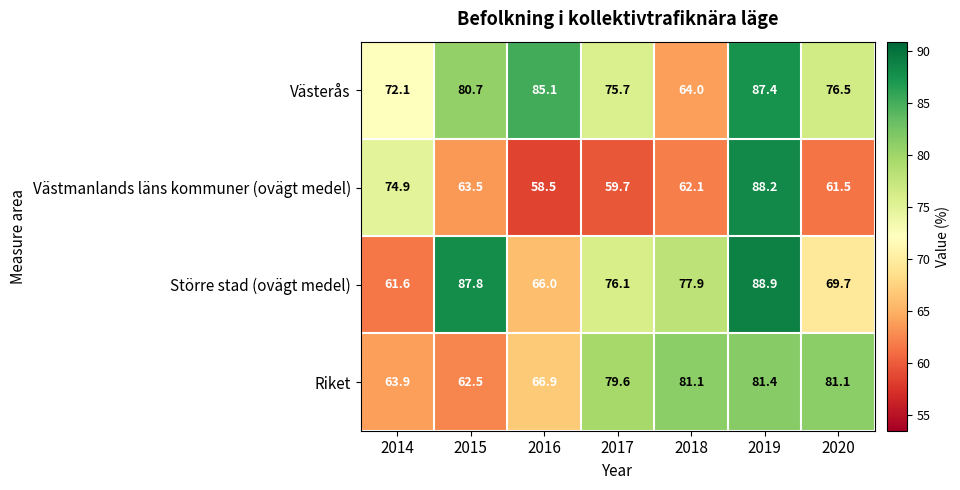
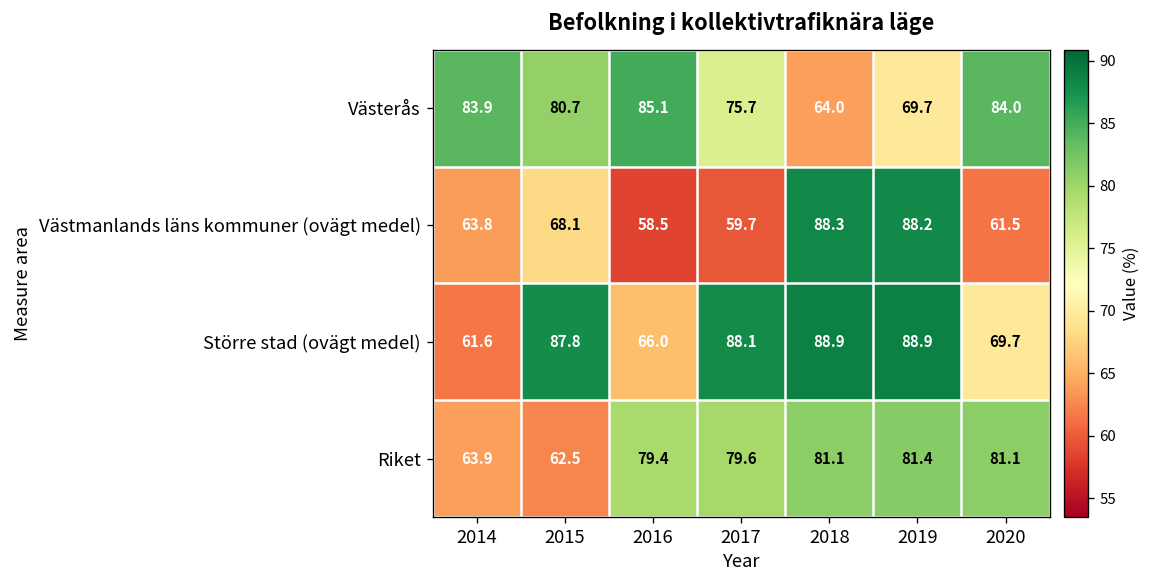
  {
    "Västerås": {
-     "2014": 72.1,
+     "2014": 83.9,
      "2015": 80.7,
      "2016": 85.1,
      "2017": 75.7,
      "2018": 64.0,
-     "2019": 87.4,
-     "2020": 76.5
+     "2019": 69.7,
+     "2020": 84.0
    },
    "Västmanlands läns kommuner (ovägt medel)": {
-     "2014": 74.9,
-     "2015": 63.5,
+     "2014": 63.8,
+     "2015": 68.1,
      "2016": 58.5,
      "2017": 59.7,
-     "2018": 62.1,
+     "2018": 88.3,
      "2019": 88.2,
      "2020": 61.5
    },
    "Större stad (ovägt medel)": {
      "2014": 61.6,
      "2015": 87.8,
      "2016": 66.0,
-     "2017": 76.1,
-     "2018": 77.9,
+     "2017": 88.1,
+     "2018": 88.9,
      "2019": 88.9,
      "2020": 69.7
    },
    "Riket": {
      "2014": 63.9,
      "2015": 62.5,
-     "2016": 66.9,
+     "2016": 79.4,
      "2017": 79.6,
      "2018": 81.1,
      "2019": 81.4,
      "2020": 81.1
    }
  }
